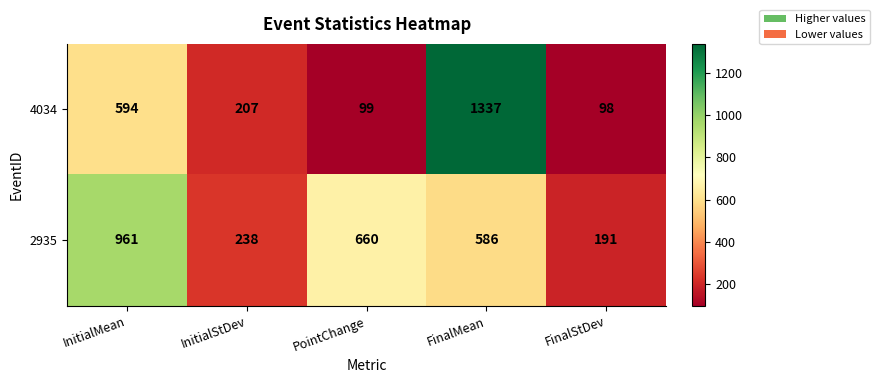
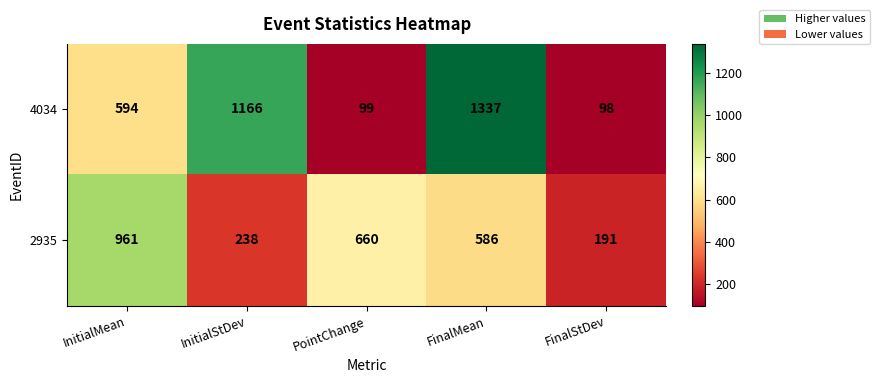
  {
    "4034": {
      "InitialMean": 594,
-     "InitialStDev": 207,
+     "InitialStDev": 1166,
      "PointChange": 99,
      "FinalMean": 1337,
      "FinalStDev": 98
    },
    "2935": {
      "InitialMean": 961,
      "InitialStDev": 238,
      "PointChange": 660,
      "FinalMean": 586,
      "FinalStDev": 191
    }
  }
